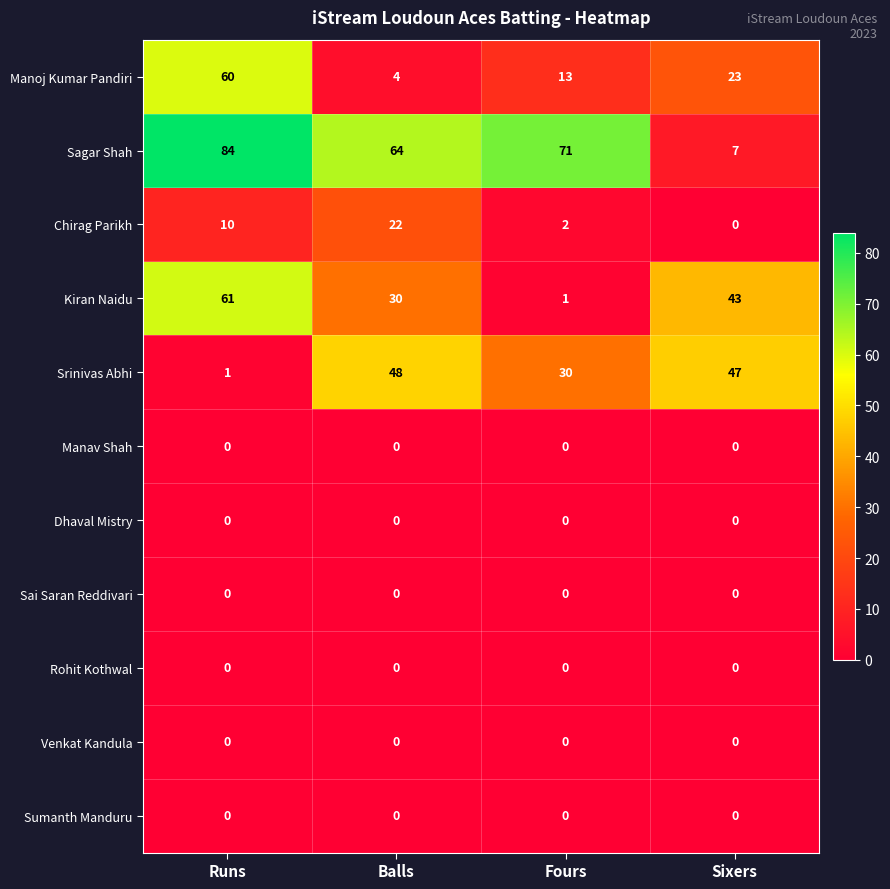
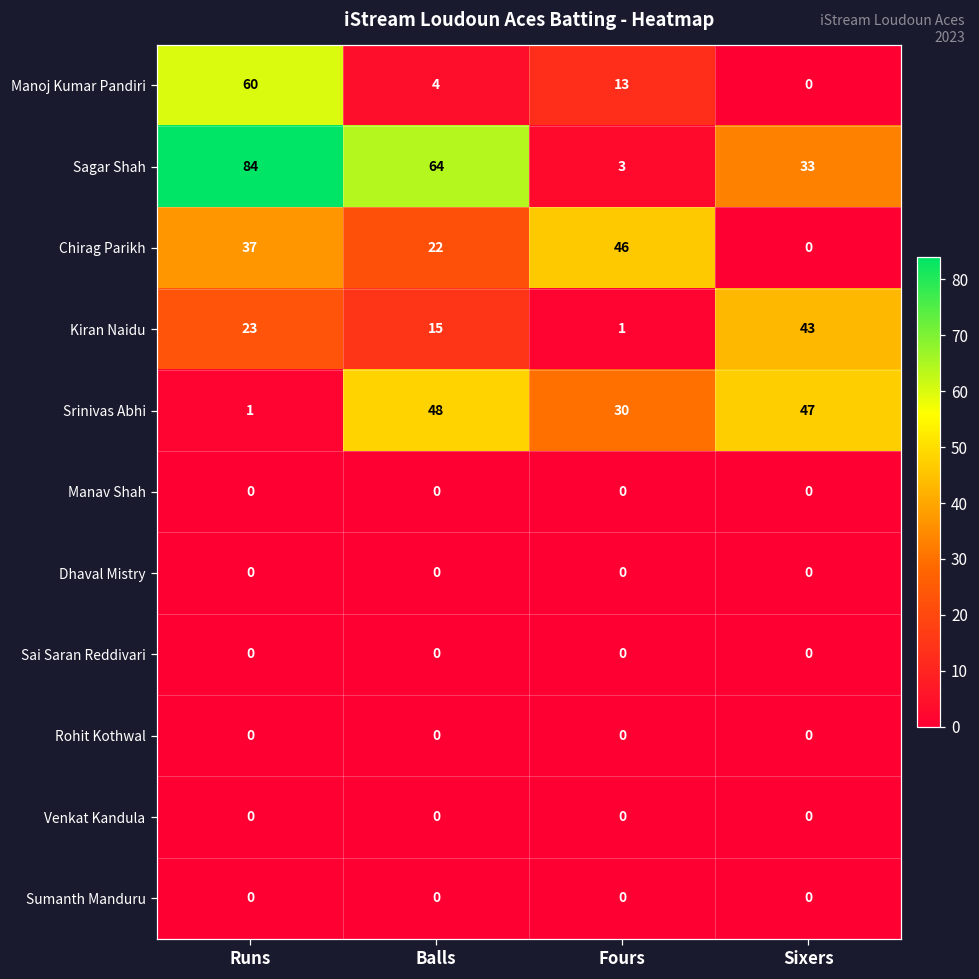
  {
    "Manoj Kumar Pandiri": {
      "Runs": 60,
      "Balls": 4,
      "Fours": 13,
-     "Sixers": 23
+     "Sixers": 0
    },
    "Sagar Shah": {
      "Runs": 84,
      "Balls": 64,
-     "Fours": 71,
-     "Sixers": 7
+     "Fours": 3,
+     "Sixers": 33
    },
    "Chirag Parikh": {
-     "Runs": 10,
+     "Runs": 37,
      "Balls": 22,
-     "Fours": 2,
+     "Fours": 46,
      "Sixers": 0
    },
    "Kiran Naidu": {
-     "Runs": 61,
-     "Balls": 30,
+     "Runs": 23,
+     "Balls": 15,
      "Fours": 1,
      "Sixers": 43
    },
    "Srinivas Abhi": {
      "Runs": 1,
      "Balls": 48,
      "Fours": 30,
      "Sixers": 47
    },
    "Manav Shah": {
      "Runs": 0,
      "Balls": 0,
      "Fours": 0,
      "Sixers": 0
    },
    "Dhaval Mistry": {
      "Runs": 0,
      "Balls": 0,
      "Fours": 0,
      "Sixers": 0
    },
    "Sai Saran Reddivari": {
      "Runs": 0,
      "Balls": 0,
      "Fours": 0,
      "Sixers": 0
    },
    "Rohit Kothwal": {
      "Runs": 0,
      "Balls": 0,
      "Fours": 0,
      "Sixers": 0
    },
    "Venkat Kandula": {
      "Runs": 0,
      "Balls": 0,
      "Fours": 0,
      "Sixers": 0
    },
    "Sumanth Manduru": {
      "Runs": 0,
      "Balls": 0,
      "Fours": 0,
      "Sixers": 0
    }
  }
